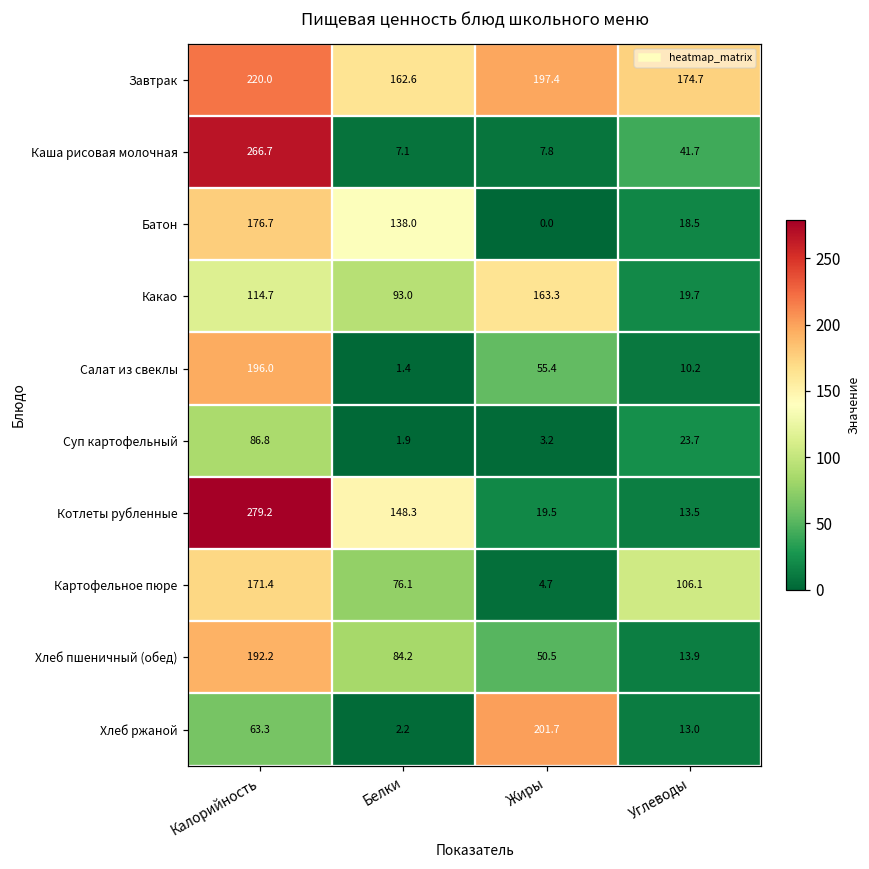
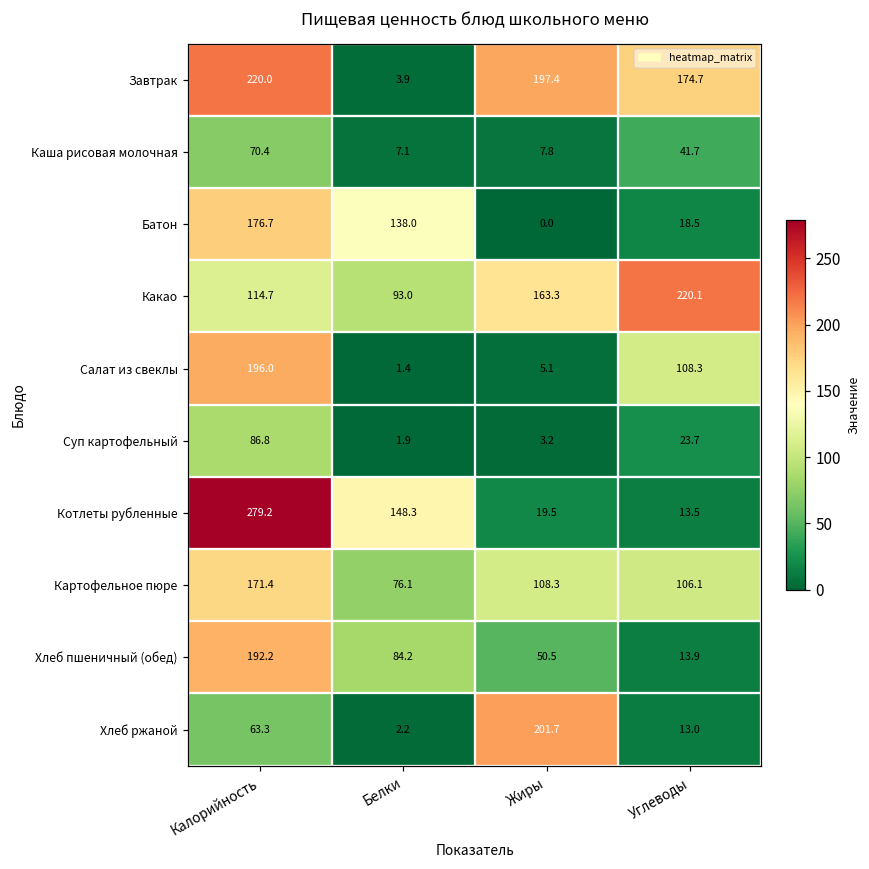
  {
    "Завтрак": {
      "Калорийность": 220.0,
-     "Белки": 162.6,
+     "Белки": 3.9,
      "Жиры": 197.4,
      "Углеводы": 174.7
    },
    "Каша рисовая молочная": {
-     "Калорийность": 266.7,
+     "Калорийность": 70.4,
      "Белки": 7.1,
      "Жиры": 7.8,
      "Углеводы": 41.7
    },
    "Батон": {
      "Калорийность": 176.7,
      "Белки": 138.0,
      "Жиры": 0.0,
      "Углеводы": 18.5
    },
    "Какао": {
      "Калорийность": 114.7,
      "Белки": 93.0,
      "Жиры": 163.3,
-     "Углеводы": 19.7
+     "Углеводы": 220.1
    },
    "Салат из свеклы": {
      "Калорийность": 196.0,
      "Белки": 1.4,
-     "Жиры": 55.4,
-     "Углеводы": 10.2
+     "Жиры": 5.1,
+     "Углеводы": 108.3
    },
    "Суп картофельный": {
      "Калорийность": 86.8,
      "Белки": 1.9,
      "Жиры": 3.2,
      "Углеводы": 23.7
    },
    "Котлеты рубленные": {
      "Калорийность": 279.2,
      "Белки": 148.3,
      "Жиры": 19.5,
      "Углеводы": 13.5
    },
    "Картофельное пюре": {
      "Калорийность": 171.4,
      "Белки": 76.1,
-     "Жиры": 4.7,
+     "Жиры": 108.3,
      "Углеводы": 106.1
    },
    "Хлеб пшеничный (обед)": {
      "Калорийность": 192.2,
      "Белки": 84.2,
      "Жиры": 50.5,
      "Углеводы": 13.9
    },
    "Хлеб ржаной": {
      "Калорийность": 63.3,
      "Белки": 2.2,
      "Жиры": 201.7,
      "Углеводы": 13.0
    }
  }
